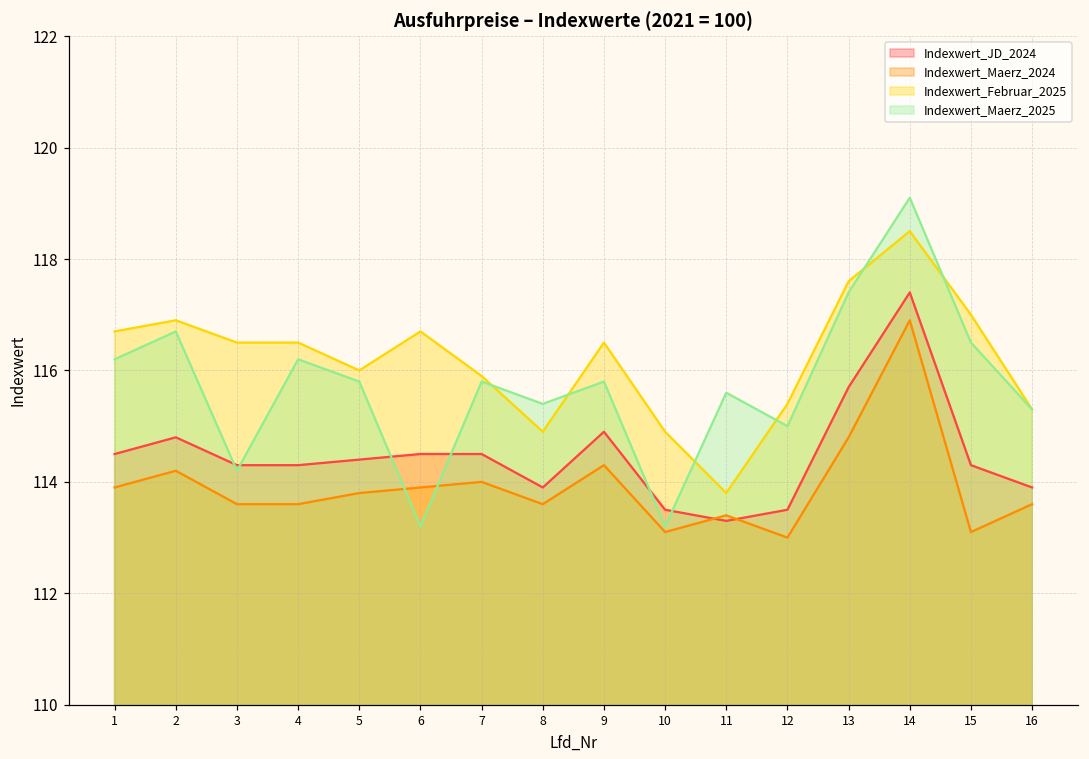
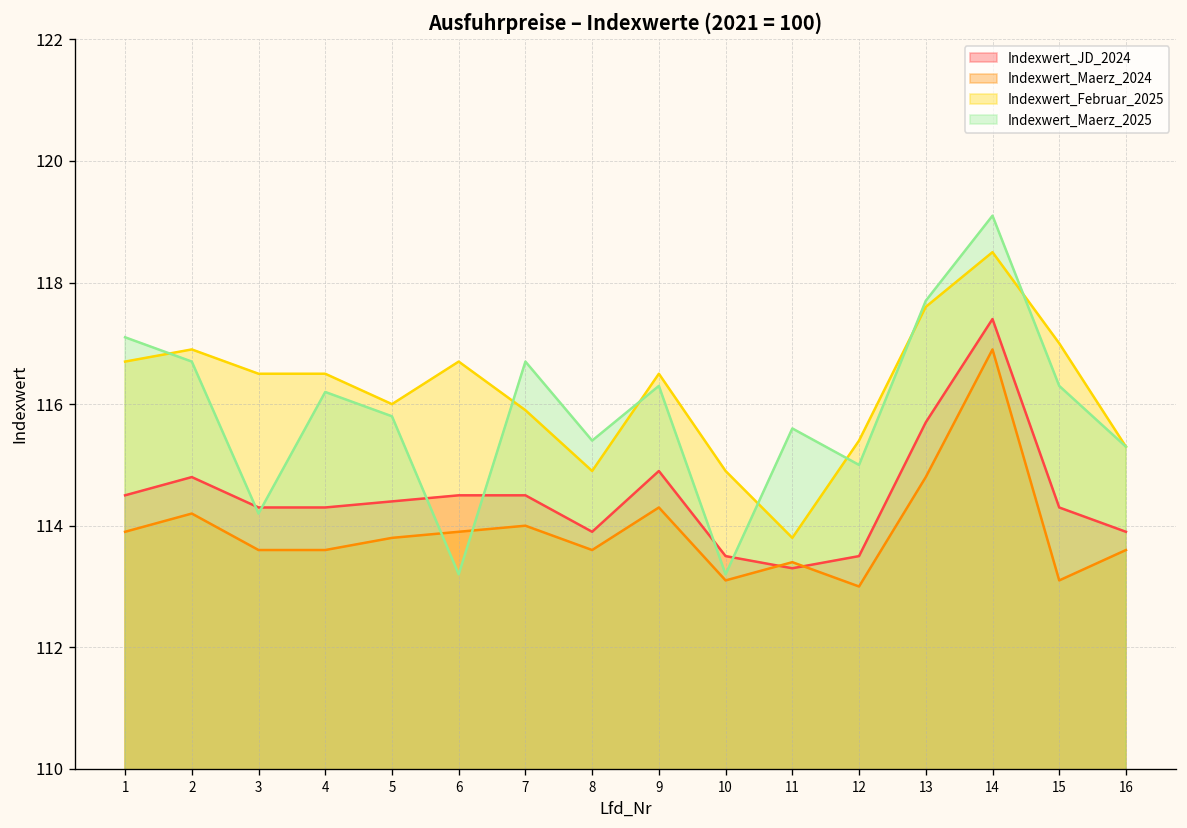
  {
    "Indexwert_Maerz_2025": {
-     "1": 116.2,
+     "1": 117.1,
      "2": 116.7,
      "3": 114.2,
      "4": 116.2,
      "5": 115.8,
      "6": 113.2,
-     "7": 115.8,
+     "7": 116.7,
      "8": 115.4,
-     "9": 115.8,
+     "9": 116.3,
      "10": 113.2,
      "11": 115.6,
      "12": 115.0,
-     "13": 117.4,
+     "13": 117.7,
      "14": 119.1,
-     "15": 116.5
+     "15": 116.3
    }
  }
